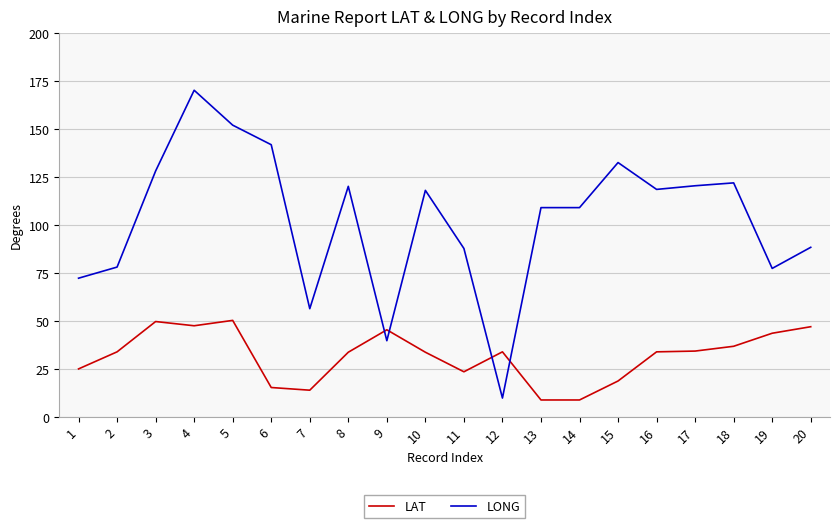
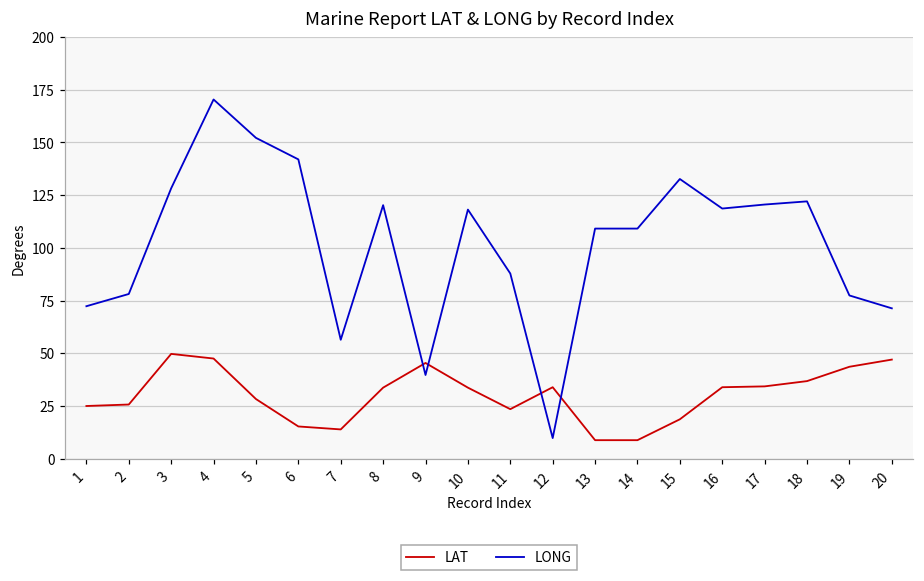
  {
    "LAT": {
      "1": 25,
-     "2": 34,
+     "2": 26,
      "3": 50,
      "4": 48,
-     "5": 50,
+     "5": 28,
      "6": 15,
      "7": 14,
      "8": 34,
      "9": 45,
      "10": 34,
      "11": 24,
      "12": 34,
      "13": 9,
      "14": 9,
      "15": 19,
      "16": 34,
      "17": 34,
      "18": 37,
      "19": 44,
      "20": 47
    },
    "LONG": {
      "1": 72,
      "2": 78,
      "3": 128,
      "4": 170,
      "5": 152,
      "6": 142,
      "7": 56,
      "8": 120,
      "9": 40,
      "10": 118,
      "11": 88,
      "12": 10,
      "13": 109,
      "14": 109,
      "15": 133,
      "16": 119,
      "17": 121,
      "18": 122,
      "19": 77,
-     "20": 88
+     "20": 71
    }
  }
